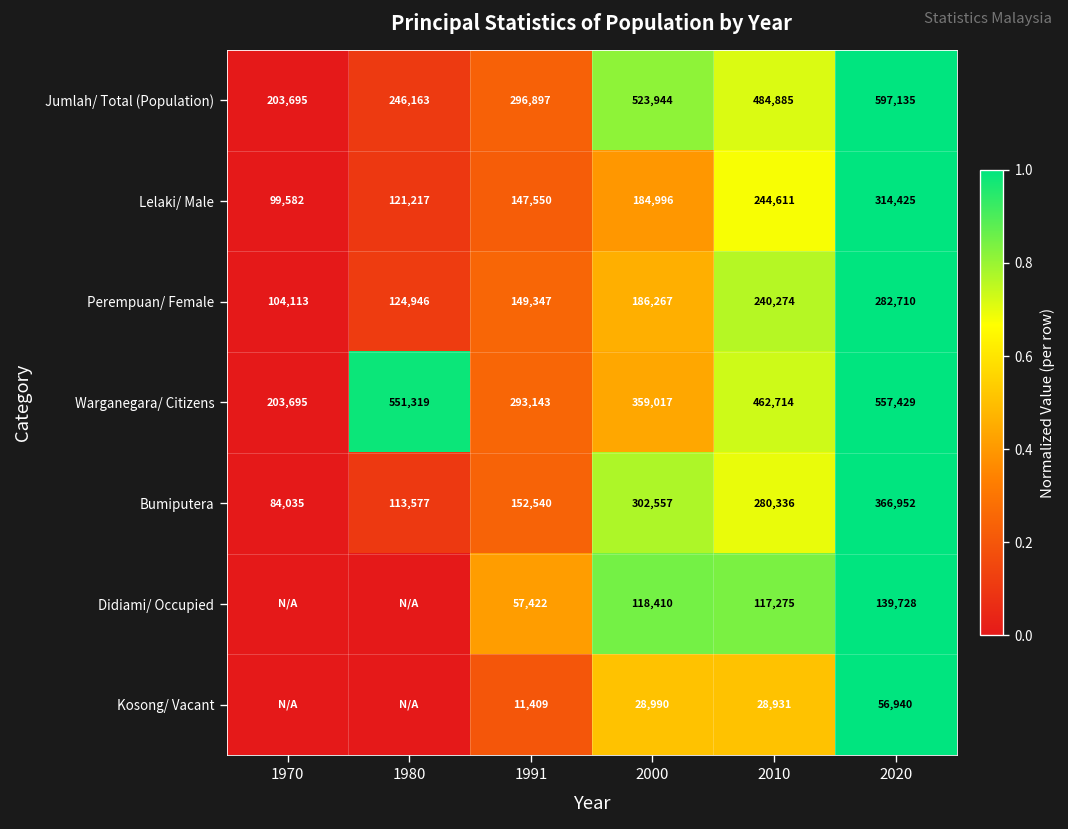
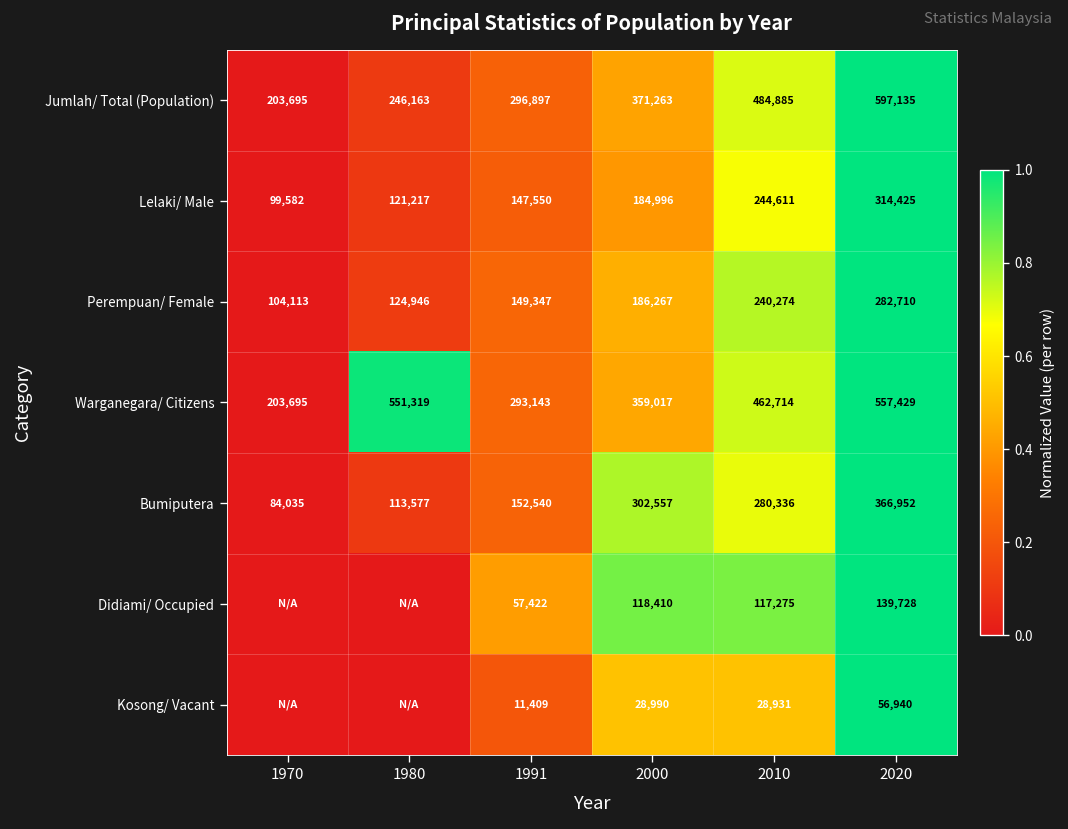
  {
    "Jumlah/ Total (Population)": {
      "1970": "203,695",
      "1980": "246,163",
      "1991": "296,897",
-     "2000": "523,944",
+     "2000": "371,263",
      "2010": "484,885",
      "2020": "597,135"
    },
    "Lelaki/ Male": {
      "1970": "99,582",
      "1980": "121,217",
      "1991": "147,550",
      "2000": "184,996",
      "2010": "244,611",
      "2020": "314,425"
    },
    "Perempuan/ Female": {
      "1970": "104,113",
      "1980": "124,946",
      "1991": "149,347",
      "2000": "186,267",
      "2010": "240,274",
      "2020": "282,710"
    },
    "Warganegara/ Citizens": {
      "1970": "203,695",
      "1980": "551,319",
      "1991": "293,143",
      "2000": "359,017",
      "2010": "462,714",
      "2020": "557,429"
    },
    "Bumiputera": {
      "1970": "84,035",
      "1980": "113,577",
      "1991": "152,540",
      "2000": "302,557",
      "2010": "280,336",
      "2020": "366,952"
    },
    "Didiami/ Occupied": {
      "1991": "57,422",
      "2000": "118,410",
      "2010": "117,275",
      "2020": "139,728"
    },
    "Kosong/ Vacant": {
      "1991": "11,409",
      "2000": "28,990",
      "2010": "28,931",
      "2020": "56,940"
    }
  }
